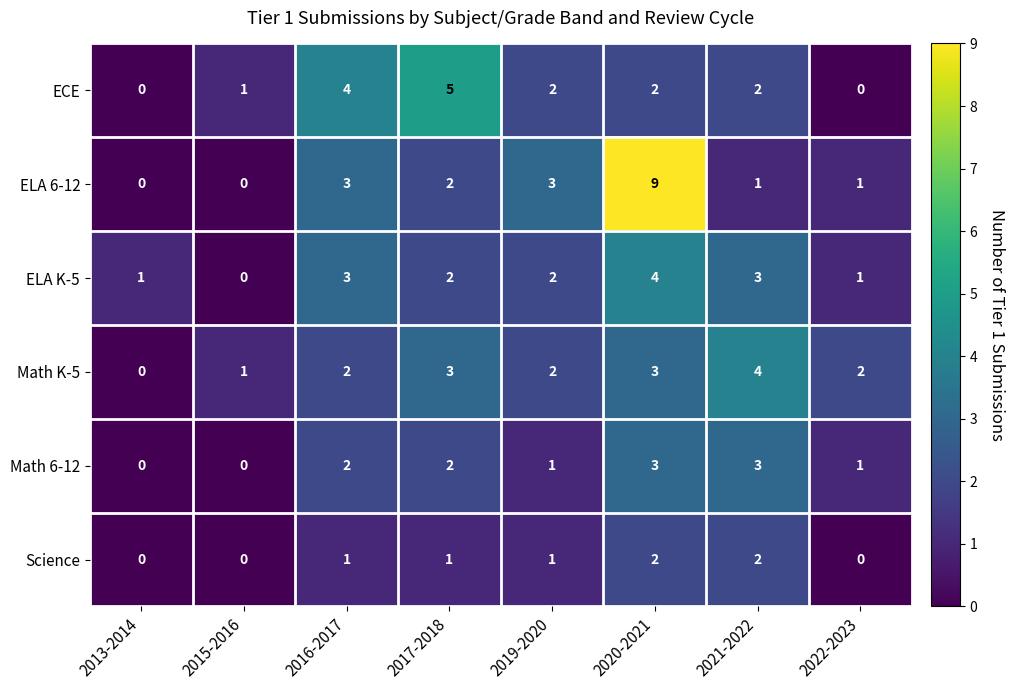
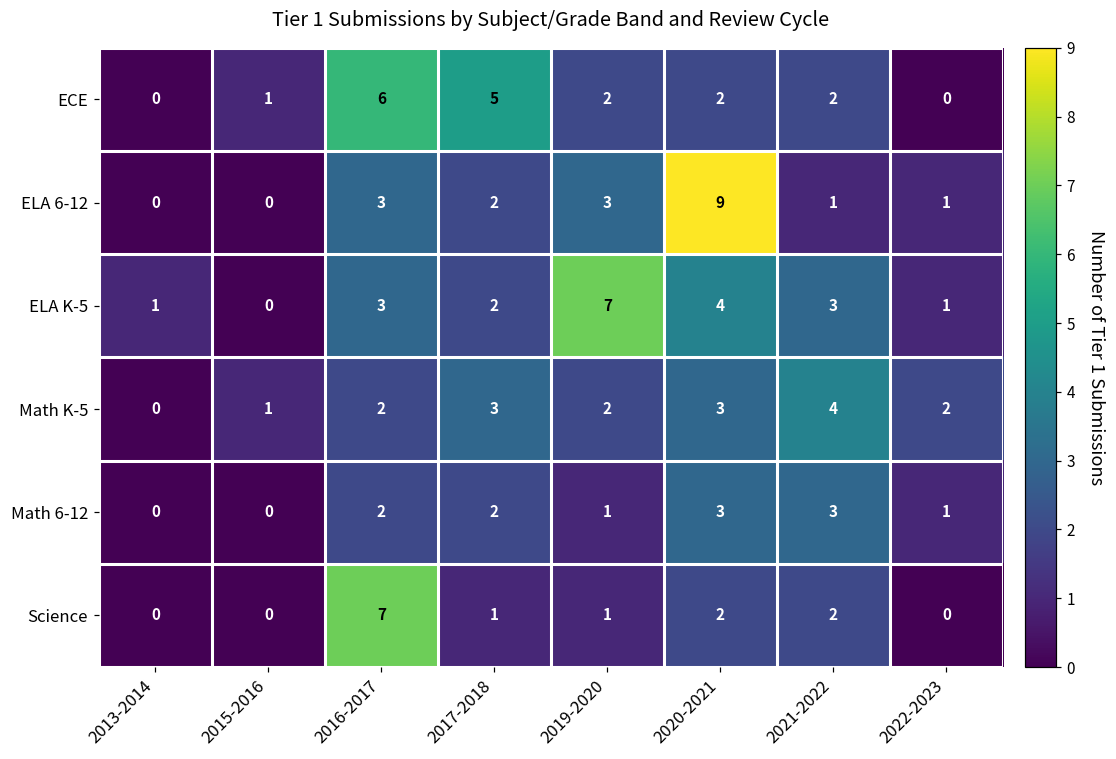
  {
    "ECE": {
      "2013-2014": 0,
      "2015-2016": 1,
-     "2016-2017": 4,
+     "2016-2017": 6,
      "2017-2018": 5,
      "2019-2020": 2,
      "2020-2021": 2,
      "2021-2022": 2,
      "2022-2023": 0
    },
    "ELA 6-12": {
      "2013-2014": 0,
      "2015-2016": 0,
      "2016-2017": 3,
      "2017-2018": 2,
      "2019-2020": 3,
      "2020-2021": 9,
      "2021-2022": 1,
      "2022-2023": 1
    },
    "ELA K-5": {
      "2013-2014": 1,
      "2015-2016": 0,
      "2016-2017": 3,
      "2017-2018": 2,
-     "2019-2020": 2,
+     "2019-2020": 7,
      "2020-2021": 4,
      "2021-2022": 3,
      "2022-2023": 1
    },
    "Math K-5": {
      "2013-2014": 0,
      "2015-2016": 1,
      "2016-2017": 2,
      "2017-2018": 3,
      "2019-2020": 2,
      "2020-2021": 3,
      "2021-2022": 4,
      "2022-2023": 2
    },
    "Math 6-12": {
      "2013-2014": 0,
      "2015-2016": 0,
      "2016-2017": 2,
      "2017-2018": 2,
      "2019-2020": 1,
      "2020-2021": 3,
      "2021-2022": 3,
      "2022-2023": 1
    },
    "Science": {
      "2013-2014": 0,
      "2015-2016": 0,
-     "2016-2017": 1,
+     "2016-2017": 7,
      "2017-2018": 1,
      "2019-2020": 1,
      "2020-2021": 2,
      "2021-2022": 2,
      "2022-2023": 0
    }
  }
